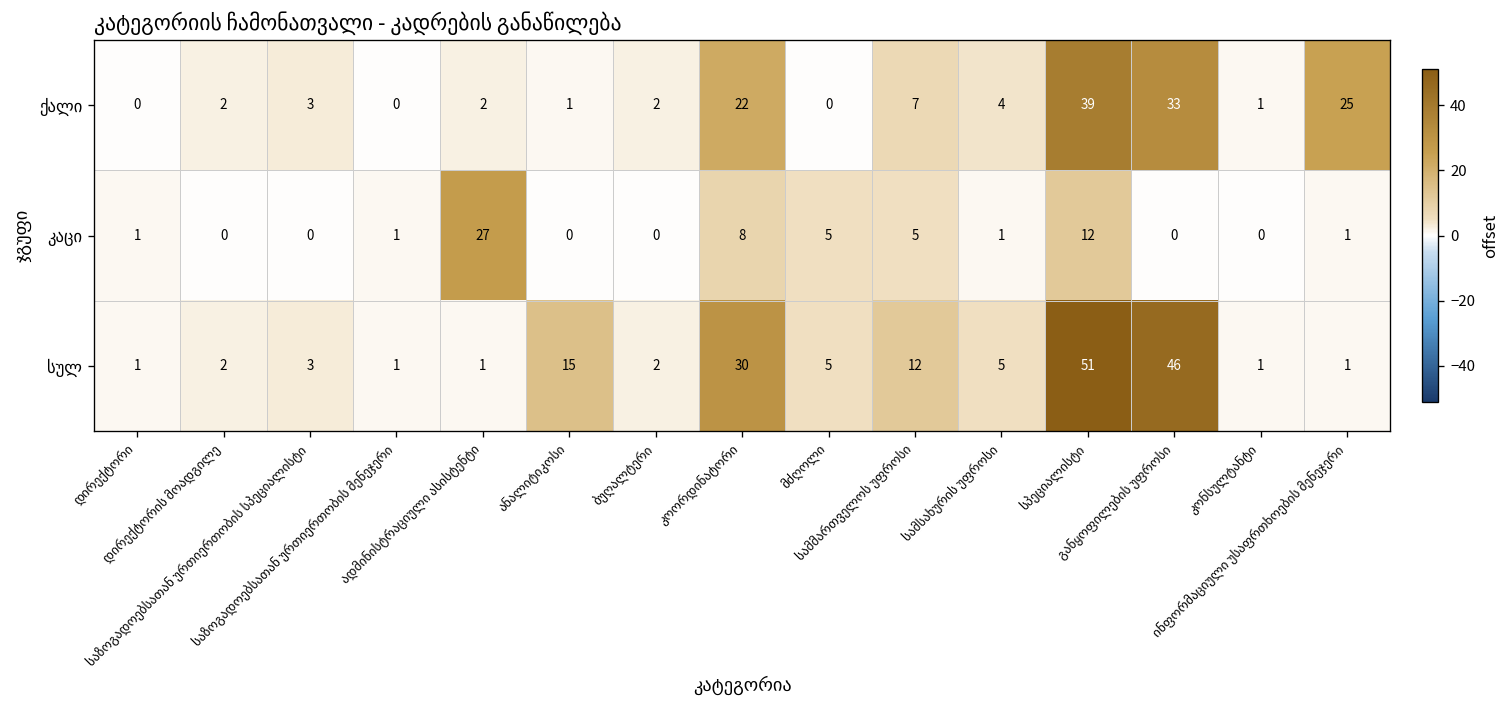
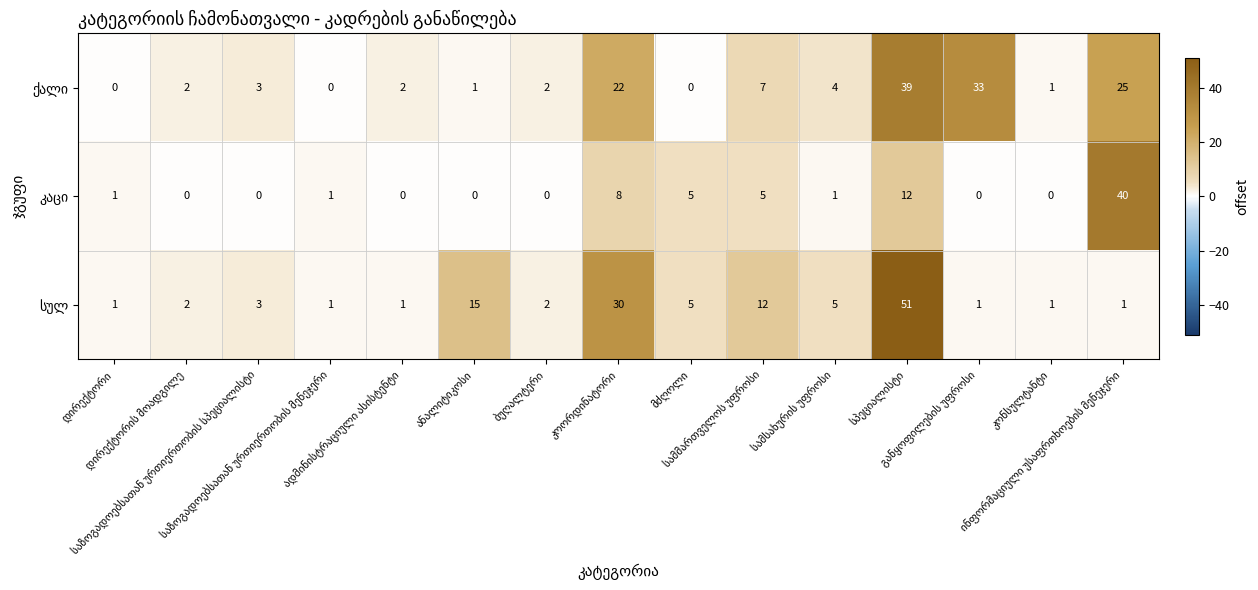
  {
    "ქალი": {
      "დირექტორი": 0,
      "დირექტორის მოადგილე": 2,
      "საზოგადოებსათან ურთიერთობის სპეციალისტი": 3,
      "საზოგადოებსათან ურთიერთობის მენეჯერი": 0,
      "ადმინისტრაციული ასისტენტი": 2,
      "ანალიტიკოსი": 1,
      "ბუღალტერი": 2,
      "კოორდინატორი": 22,
      "მძღოლი": 0,
      "სამმართველოს უფროსი": 7,
      "სამსახურის უფროსი": 4,
      "სპეციალისტი": 39,
      "განყოფილების უფროსი": 33,
      "კონსულტანტი": 1,
      "ინფორმაციული უსაფრთხოების მენეჯერი": 25
    },
    "კაცი": {
      "დირექტორი": 1,
      "დირექტორის მოადგილე": 0,
      "საზოგადოებსათან ურთიერთობის სპეციალისტი": 0,
      "საზოგადოებსათან ურთიერთობის მენეჯერი": 1,
-     "ადმინისტრაციული ასისტენტი": 27,
+     "ადმინისტრაციული ასისტენტი": 0,
      "ანალიტიკოსი": 0,
      "ბუღალტერი": 0,
      "კოორდინატორი": 8,
      "მძღოლი": 5,
      "სამმართველოს უფროსი": 5,
      "სამსახურის უფროსი": 1,
      "სპეციალისტი": 12,
      "განყოფილების უფროსი": 0,
      "კონსულტანტი": 0,
-     "ინფორმაციული უსაფრთხოების მენეჯერი": 1
+     "ინფორმაციული უსაფრთხოების მენეჯერი": 40
    },
    "სულ": {
      "დირექტორი": 1,
      "დირექტორის მოადგილე": 2,
      "საზოგადოებსათან ურთიერთობის სპეციალისტი": 3,
      "საზოგადოებსათან ურთიერთობის მენეჯერი": 1,
      "ადმინისტრაციული ასისტენტი": 1,
      "ანალიტიკოსი": 15,
      "ბუღალტერი": 2,
      "კოორდინატორი": 30,
      "მძღოლი": 5,
      "სამმართველოს უფროსი": 12,
      "სამსახურის უფროსი": 5,
      "სპეციალისტი": 51,
-     "განყოფილების უფროსი": 46,
+     "განყოფილების უფროსი": 1,
      "კონსულტანტი": 1,
      "ინფორმაციული უსაფრთხოების მენეჯერი": 1
    }
  }
